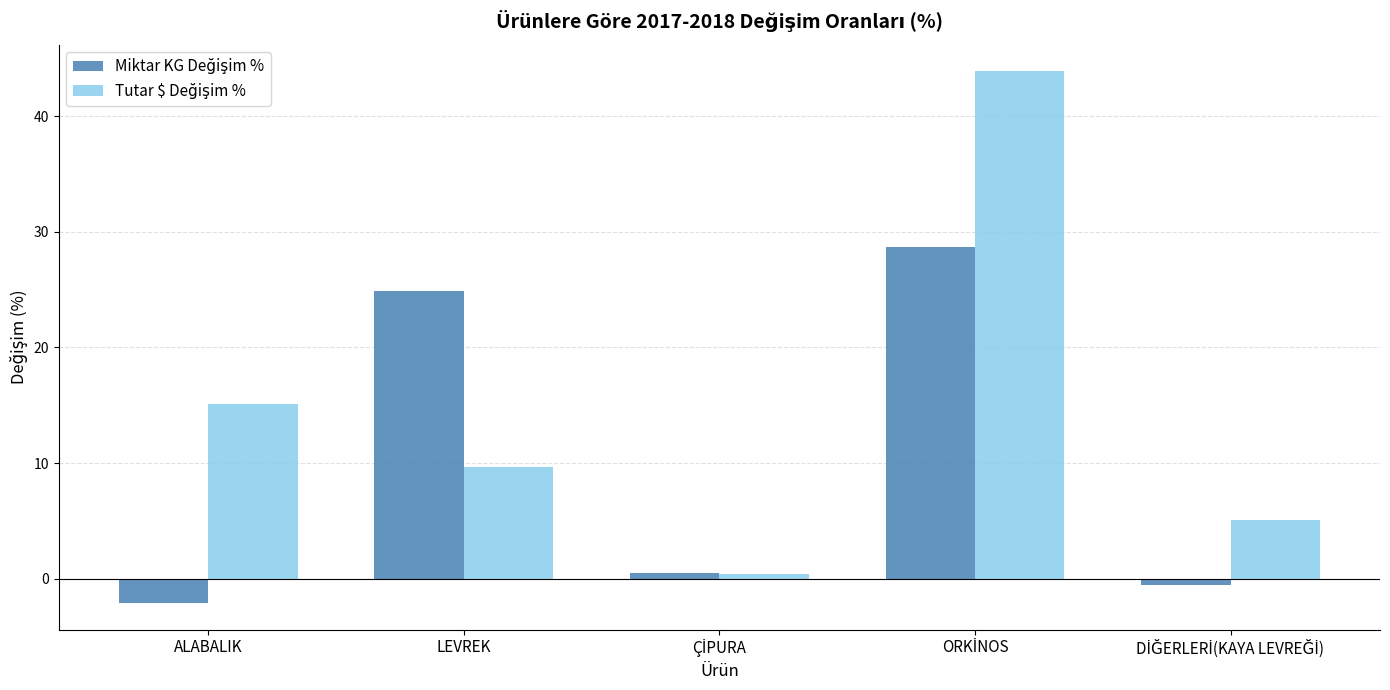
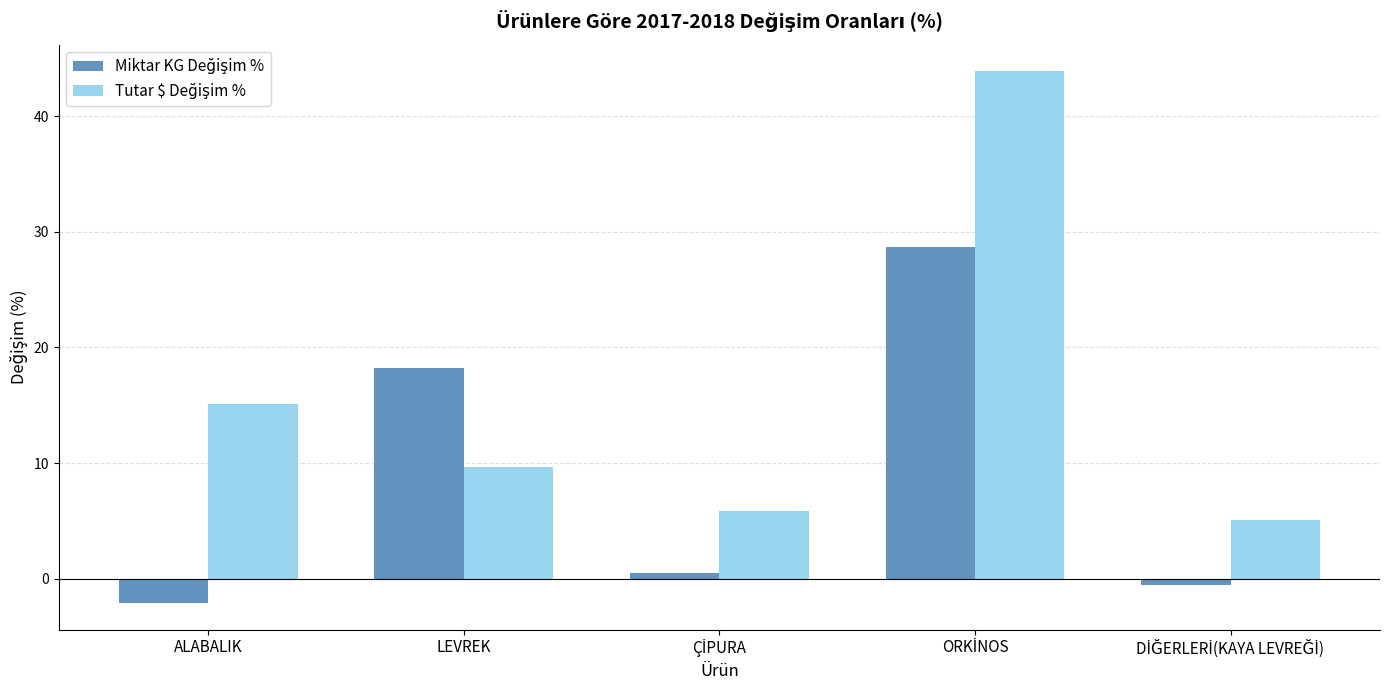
  {
    "Miktar KG Değişim %": {
      "ALABALIK": -2.1,
-     "LEVREK": 24.9,
+     "LEVREK": 18.2,
      "ÇİPURA": 0.5,
      "ORKİNOS": 28.7,
      "DİĞERLERİ(KAYA LEVREĞİ)": -0.5
    },
    "Tutar $ Değişim %": {
      "ALABALIK": 15.1,
      "LEVREK": 9.6,
-     "ÇİPURA": 0.4,
+     "ÇİPURA": 5.9,
      "ORKİNOS": 43.9,
      "DİĞERLERİ(KAYA LEVREĞİ)": 5.1
    }
  }
